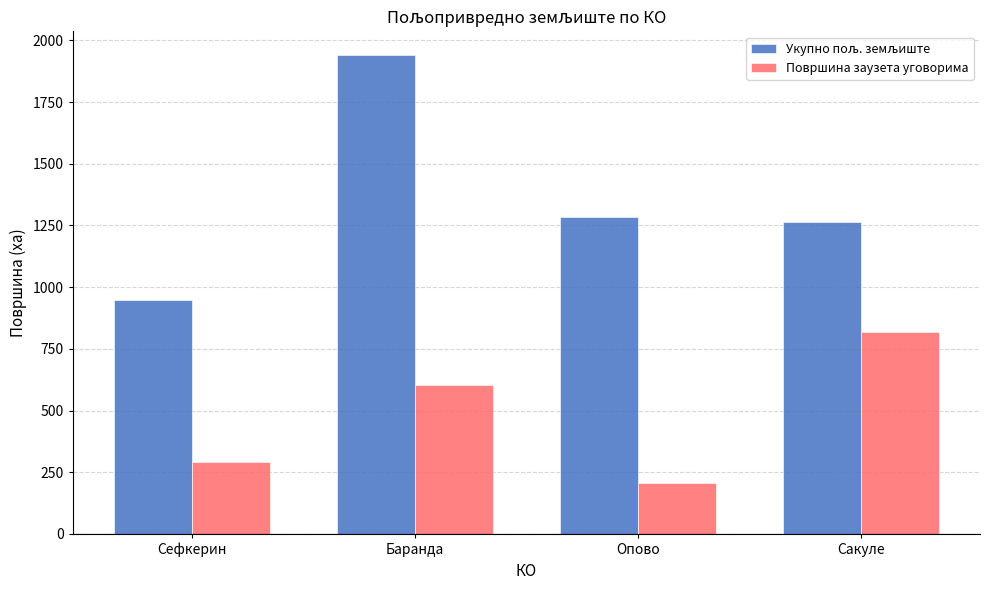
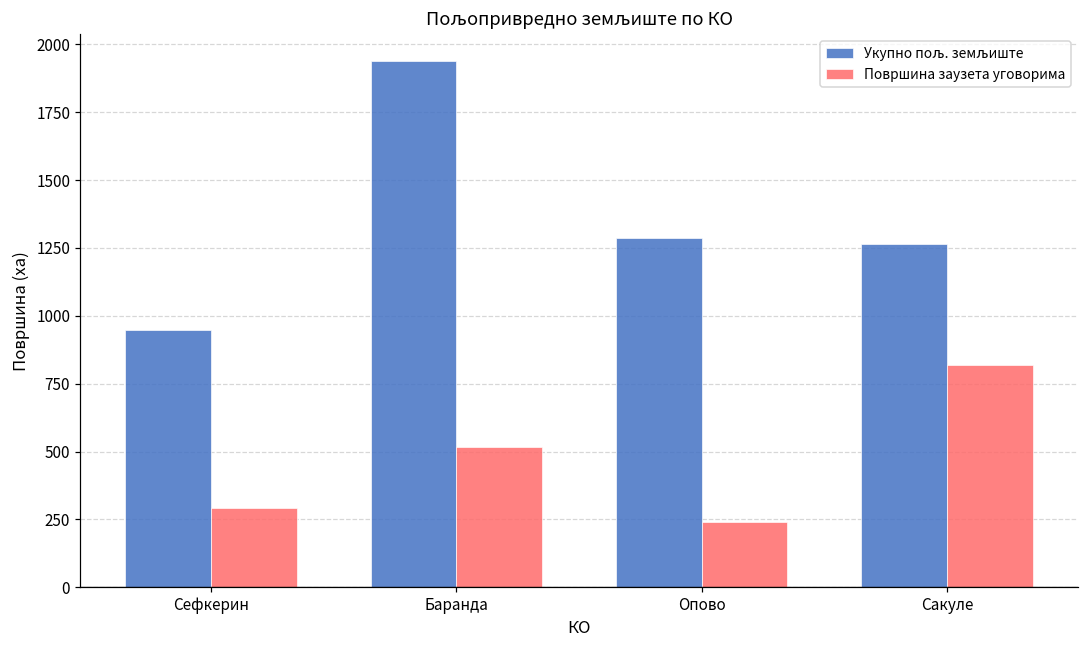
  {
    "Укупно пољ. земљиште": {
      "Сефкерин": 950,
      "Баранда": 1940,
      "Опово": 1290,
      "Сакуле": 1270
    },
    "Површина заузета уговорима": {
      "Сефкерин": 290,
-     "Баранда": 600,
-     "Опово": 210,
+     "Баранда": 520,
+     "Опово": 240,
      "Сакуле": 820
    }
  }
